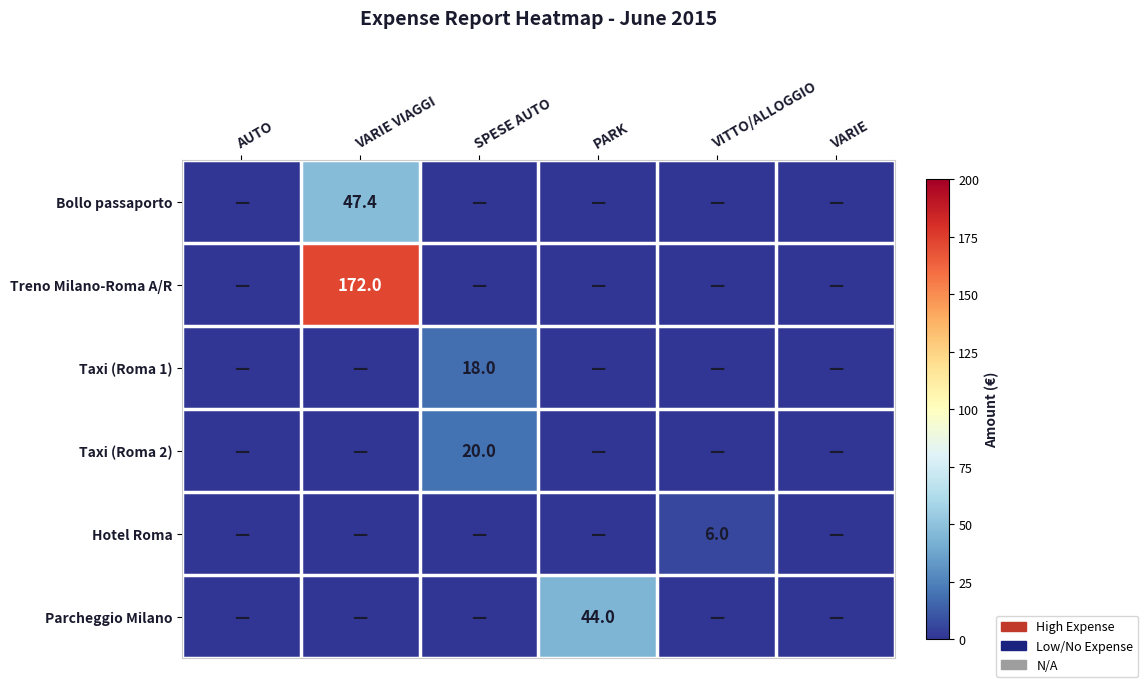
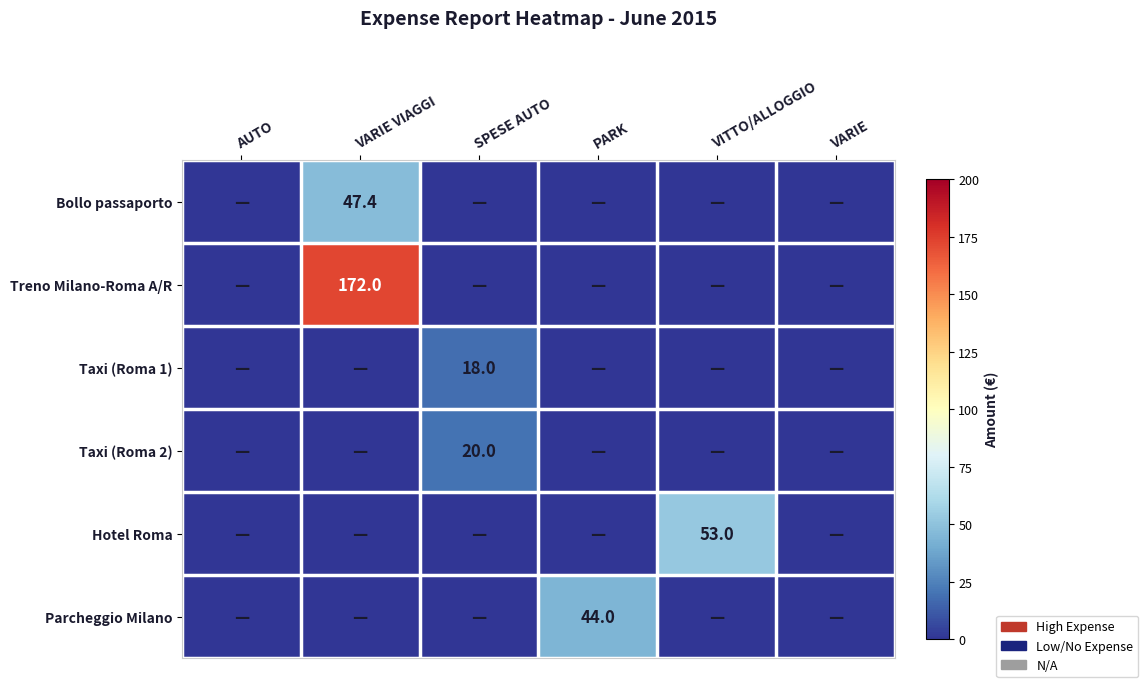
  {
    "Bollo passaporto": {
      "VARIE VIAGGI": 47.4
    },
    "Treno Milano-Roma A/R": {
      "VARIE VIAGGI": 172.0
    },
    "Taxi (Roma 1)": {
      "SPESE AUTO": 18.0
    },
    "Taxi (Roma 2)": {
      "SPESE AUTO": 20.0
    },
    "Hotel Roma": {
-     "VITTO/ALLOGGIO": 6.0
+     "VITTO/ALLOGGIO": 53.0
    },
    "Parcheggio Milano": {
      "PARK": 44.0
    }
  }
